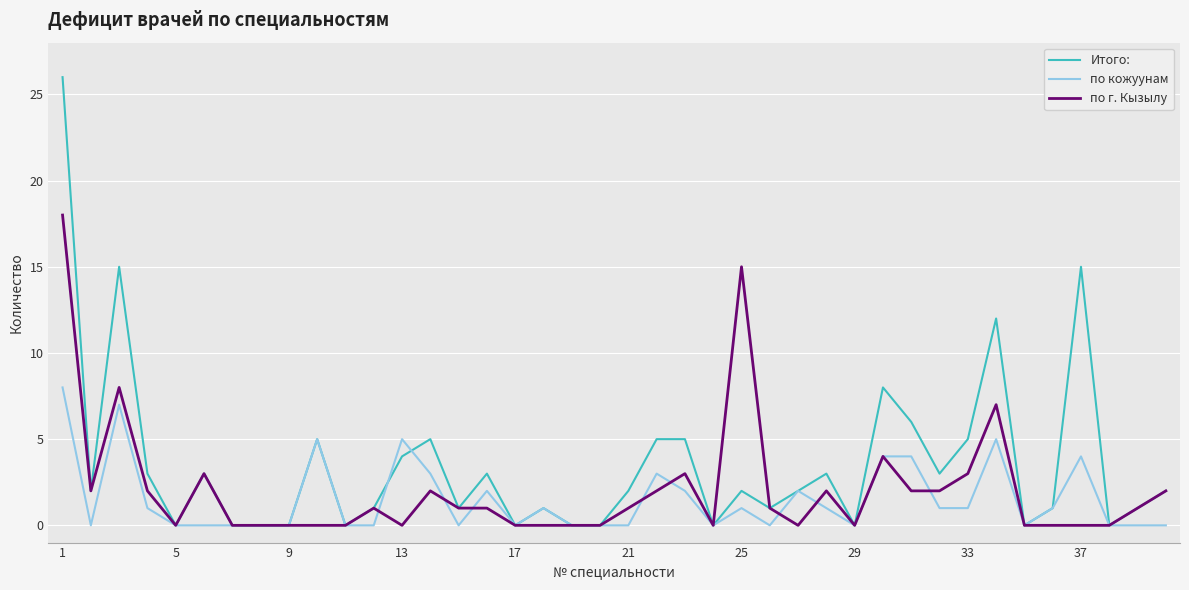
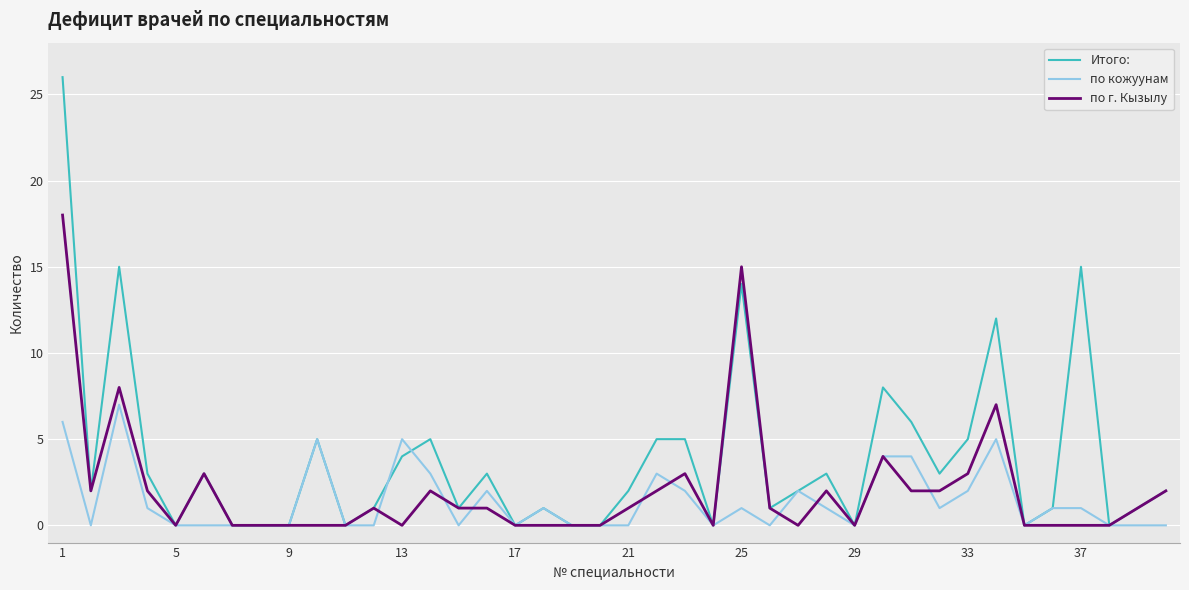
  {
    "Итого:": {
      "1": 26,
      "13": 4,
      "21": 2,
-     "25": 2,
+     "25": 14,
      "33": 5,
      "37": 15
    },
    "по кожуунам": {
-     "1": 8,
+     "1": 6,
      "13": 5,
      "21": 0,
      "25": 1,
-     "33": 1,
-     "37": 4
+     "33": 2,
+     "37": 1
    },
    "по г. Кызылу": {
      "1": 18,
      "13": 0,
      "21": 1,
      "25": 15,
      "33": 3,
      "37": 0
    }
  }
